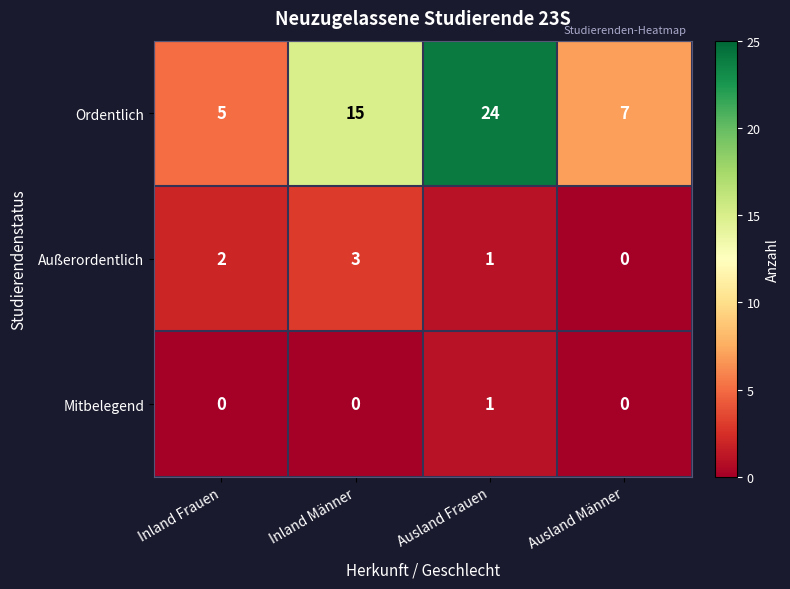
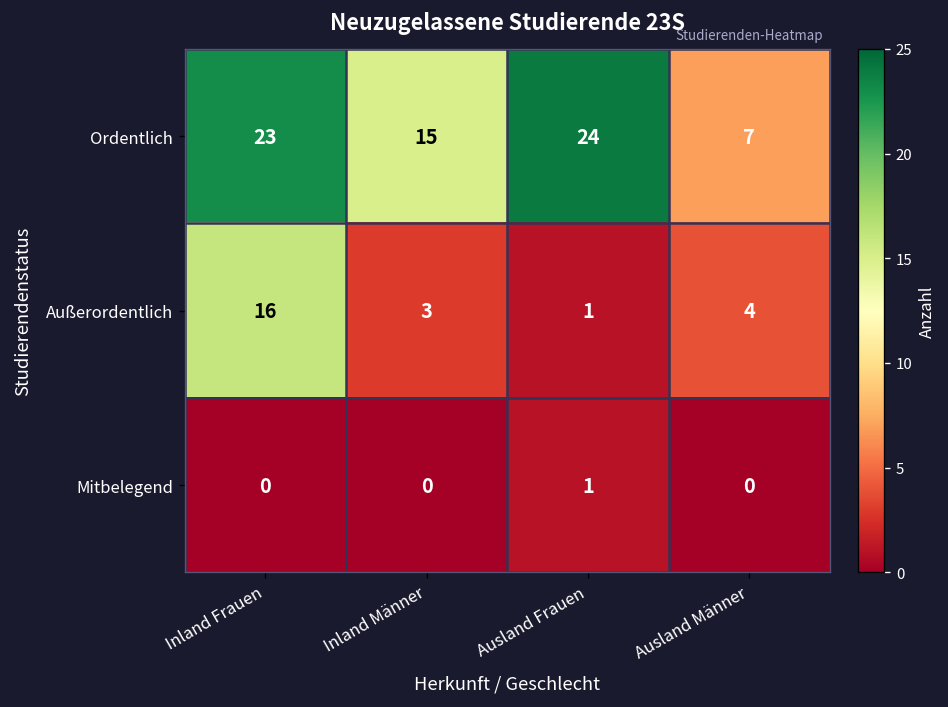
  {
    "Ordentlich": {
-     "Inland Frauen": 5,
+     "Inland Frauen": 23,
      "Inland Männer": 15,
      "Ausland Frauen": 24,
      "Ausland Männer": 7
    },
    "Außerordentlich": {
-     "Inland Frauen": 2,
+     "Inland Frauen": 16,
      "Inland Männer": 3,
      "Ausland Frauen": 1,
-     "Ausland Männer": 0
+     "Ausland Männer": 4
    },
    "Mitbelegend": {
      "Inland Frauen": 0,
      "Inland Männer": 0,
      "Ausland Frauen": 1,
      "Ausland Männer": 0
    }
  }
